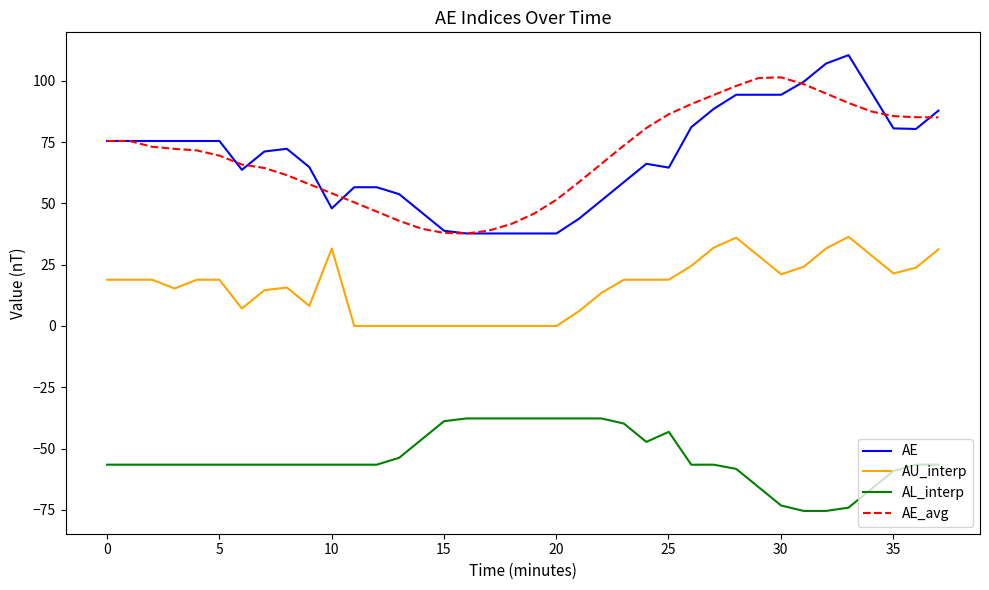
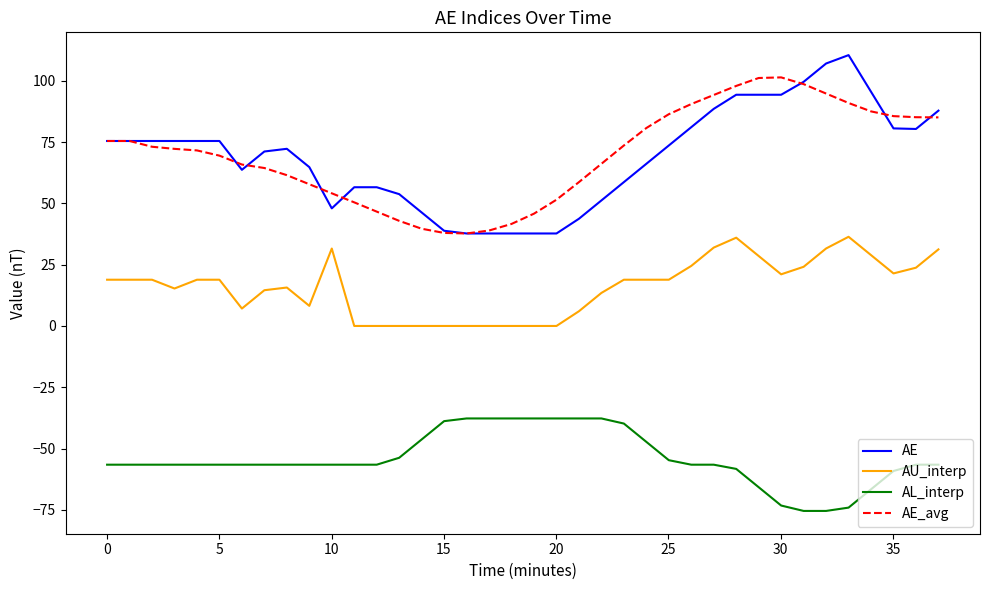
  {
    "AE": {
      "5": 75,
      "10": 48,
      "20": 38,
-     "25": 65
+     "25": 74
    },
    "AU_interp": {
      "0": 19,
      "5": 19,
      "10": 32,
      "15": 0,
      "20": 0,
      "25": 19
    },
    "AL_interp": {
      "0": -57,
      "5": -57,
      "10": -57,
      "15": -39,
      "20": -38,
-     "25": -43
+     "25": -55
    },
    "AE_avg": {
      "5": 69,
      "10": 54,
      "20": 52,
      "25": 86
    }
  }
